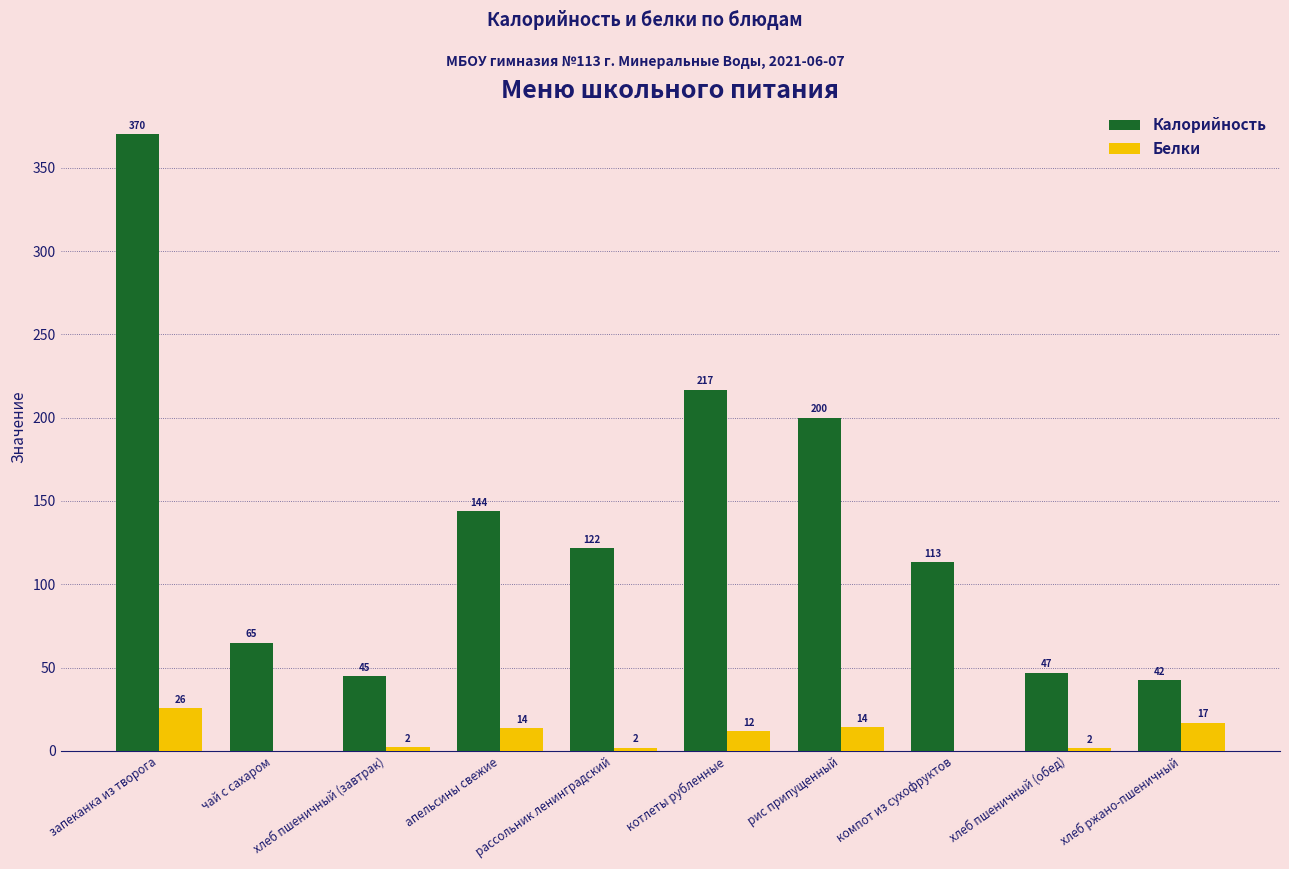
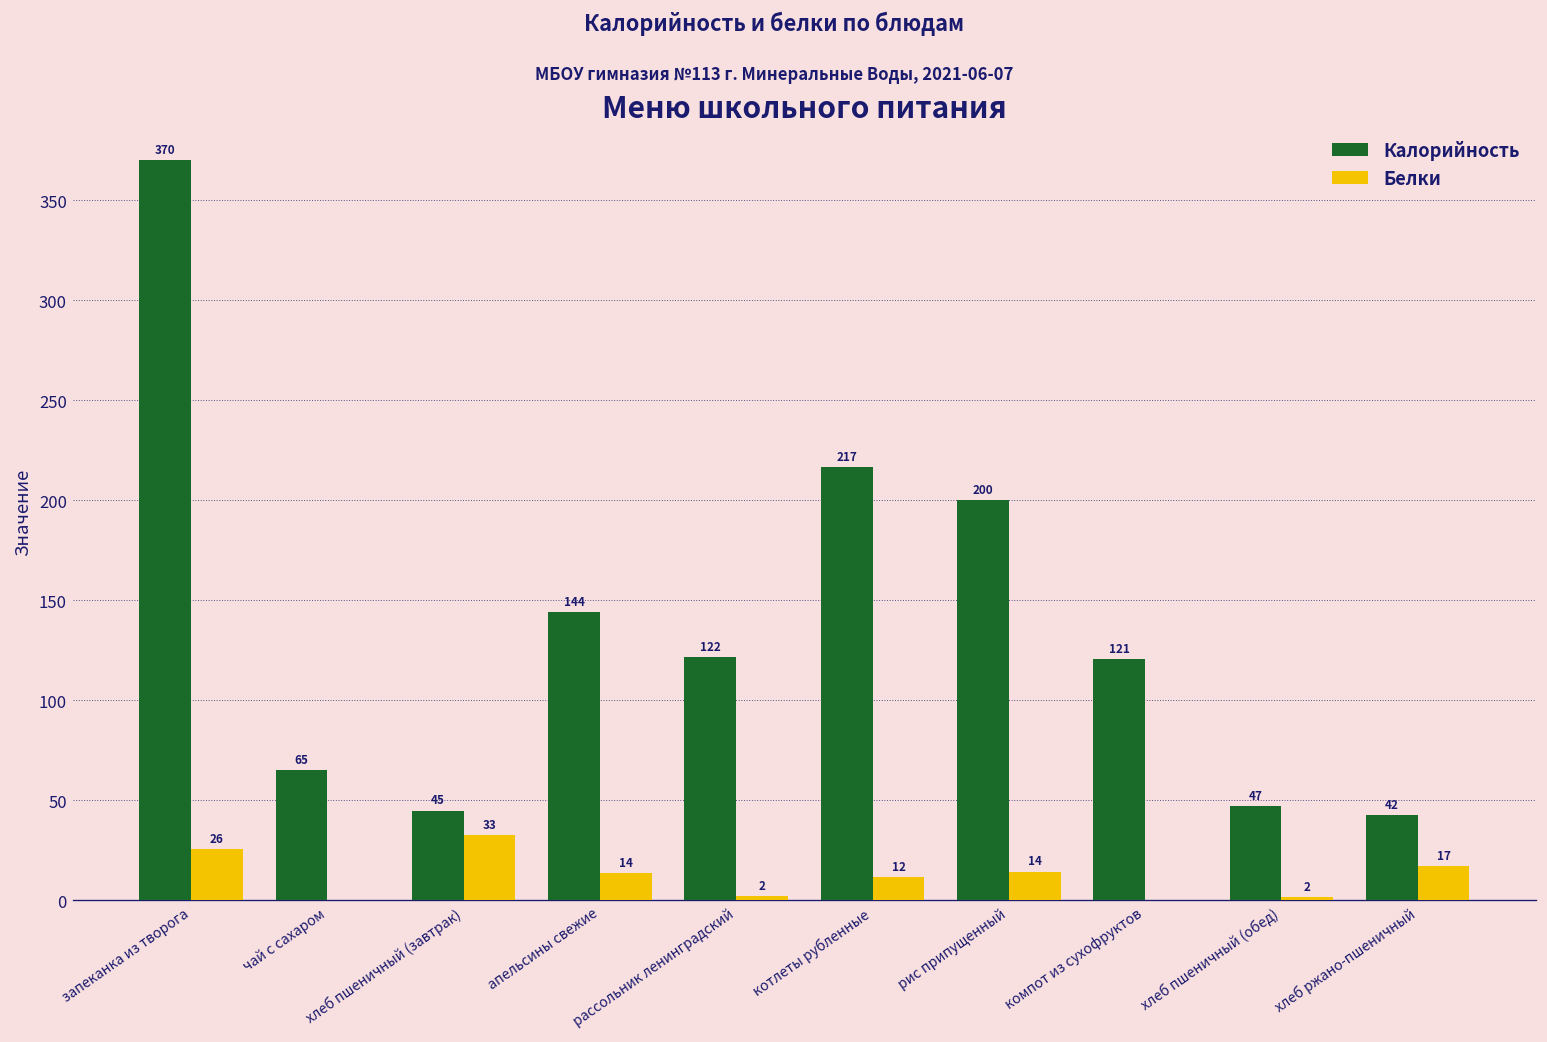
  {
    "Калорийность": {
      "запеканка из творога": 370,
      "чай с сахаром": 65,
      "хлеб пшеничный (завтрак)": 45,
      "апельсины свежие": 144,
      "рассольник ленинградский": 122,
      "котлеты рубленные": 217,
      "рис припущенный": 200,
-     "компот из сухофруктов": 113,
+     "компот из сухофруктов": 121,
      "хлеб пшеничный (обед)": 47,
      "хлеб ржано-пшеничный": 42
    },
    "Белки": {
      "запеканка из творога": 26,
-     "хлеб пшеничный (завтрак)": 2,
+     "хлеб пшеничный (завтрак)": 33,
      "апельсины свежие": 14,
      "рассольник ленинградский": 2,
      "котлеты рубленные": 12,
      "рис припущенный": 14,
      "хлеб пшеничный (обед)": 2,
      "хлеб ржано-пшеничный": 17
    }
  }
